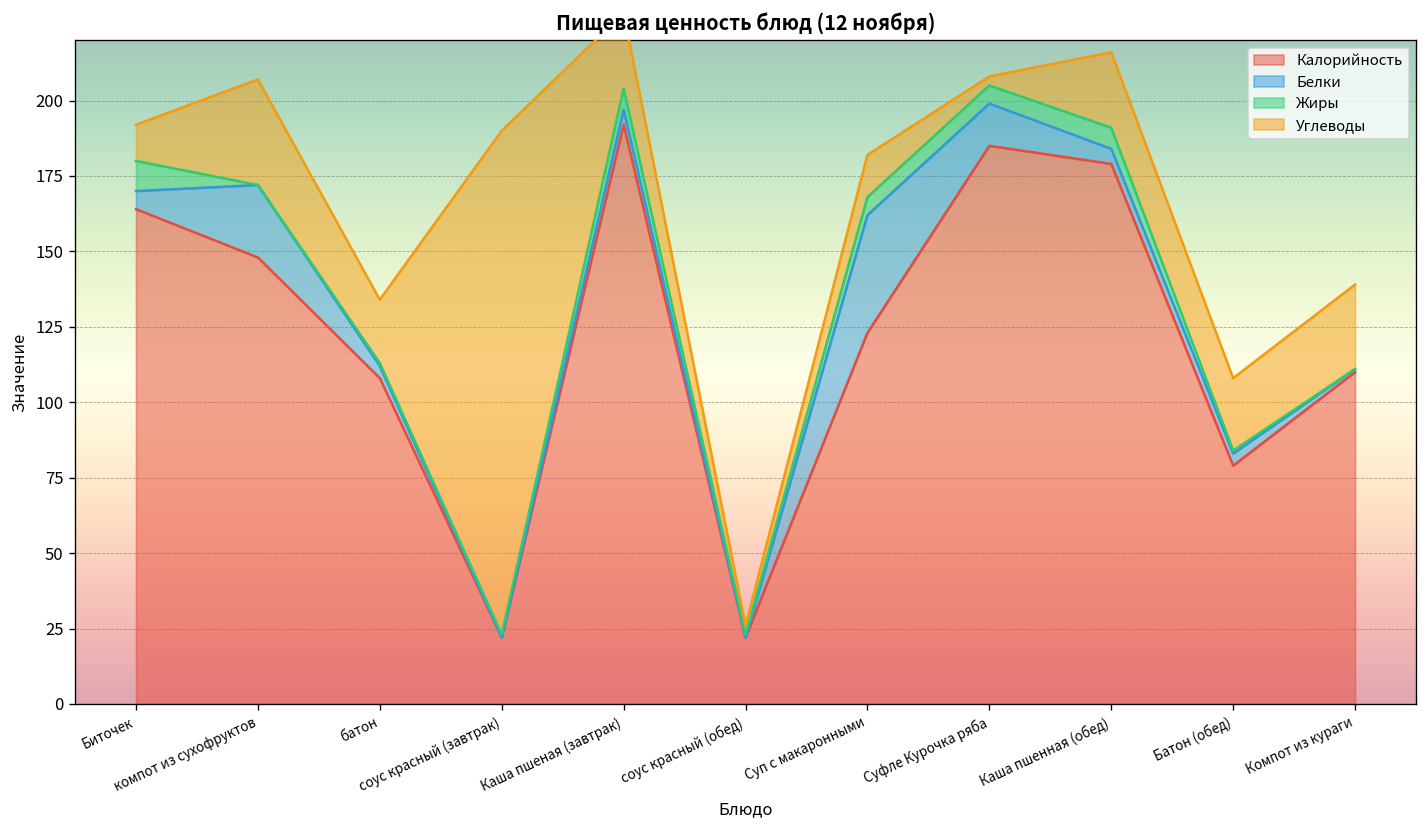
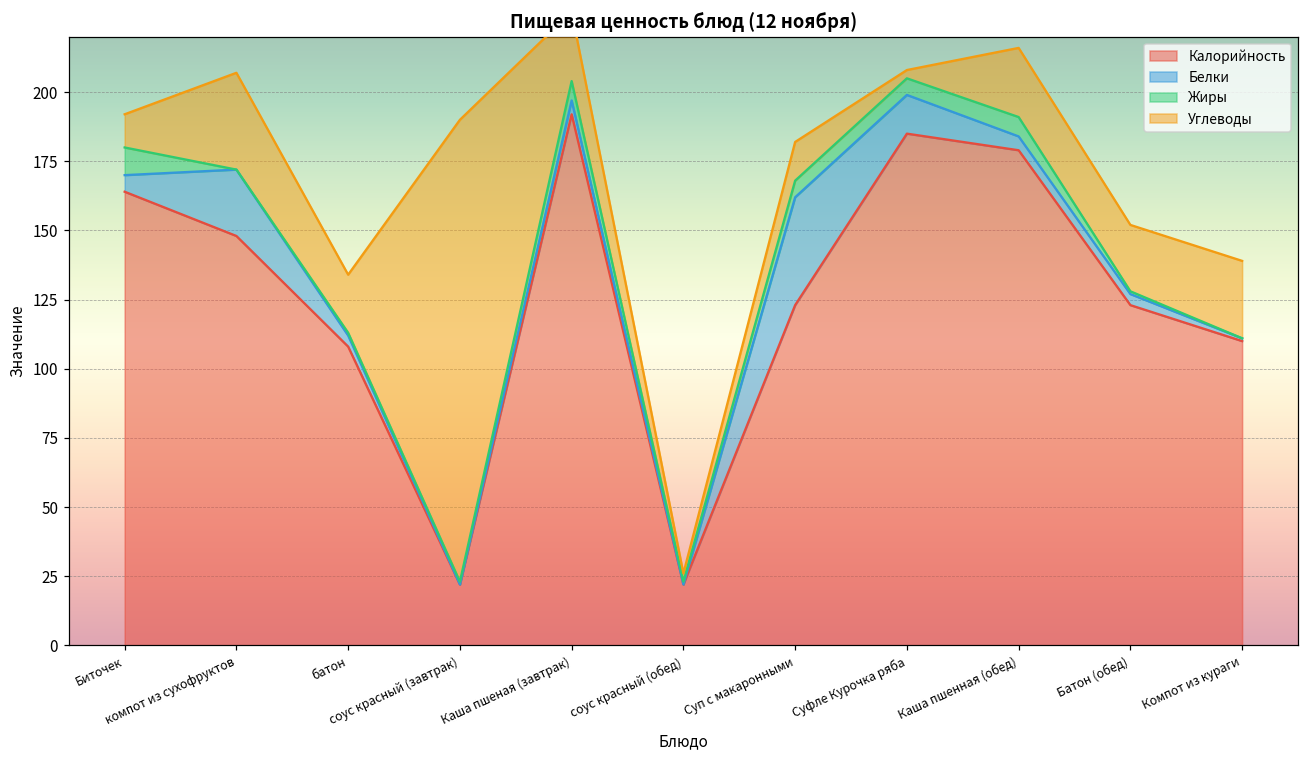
  {
    "Калорийность": {
      "Биточек": 164,
      "компот из сухофруктов": 148,
      "батон": 108,
      "Каша пшеная (завтрак)": 192,
      "Суп с макаронными": 123,
      "Суфле Курочка ряба": 185,
      "Каша пшенная (обед)": 179,
-     "Батон (обед)": 79
+     "Батон (обед)": 123
    },
    "Белки": {
      "Биточек": 6,
      "Каша пшеная (завтрак)": 5,
      "Суп с макаронными": 39,
      "Суфле Курочка ряба": 14,
      "Каша пшенная (обед)": 5
    },
    "Жиры": {
      "Биточек": 10,
      "Каша пшеная (завтрак)": 7,
      "Суп с макаронными": 6,
      "Суфле Курочка ряба": 6,
      "Каша пшенная (обед)": 7
    },
    "Углеводы": {
      "Биточек": 12,
      "компот из сухофруктов": 35,
      "батон": 21,
      "соус красный (завтрак)": 167,
      "соус красный (обед)": 3,
      "Суп с макаронными": 14,
      "Суфле Курочка ряба": 3,
      "Каша пшенная (обед)": 25,
      "Батон (обед)": 24,
      "Компот из кураги": 28
    }
  }
